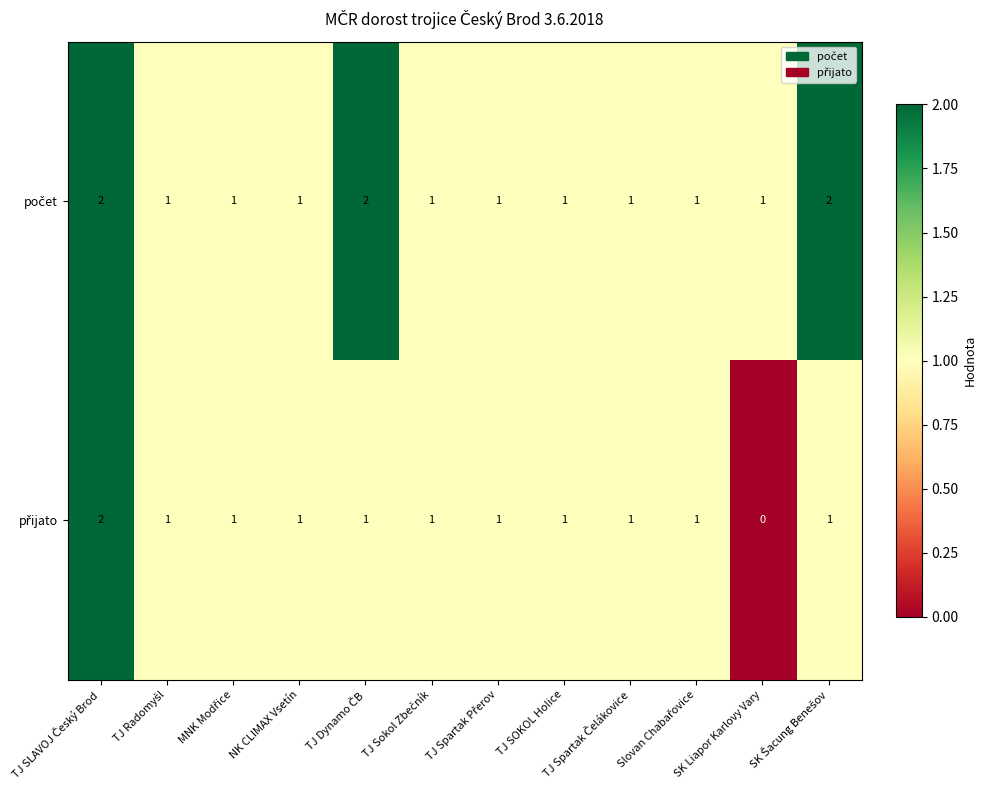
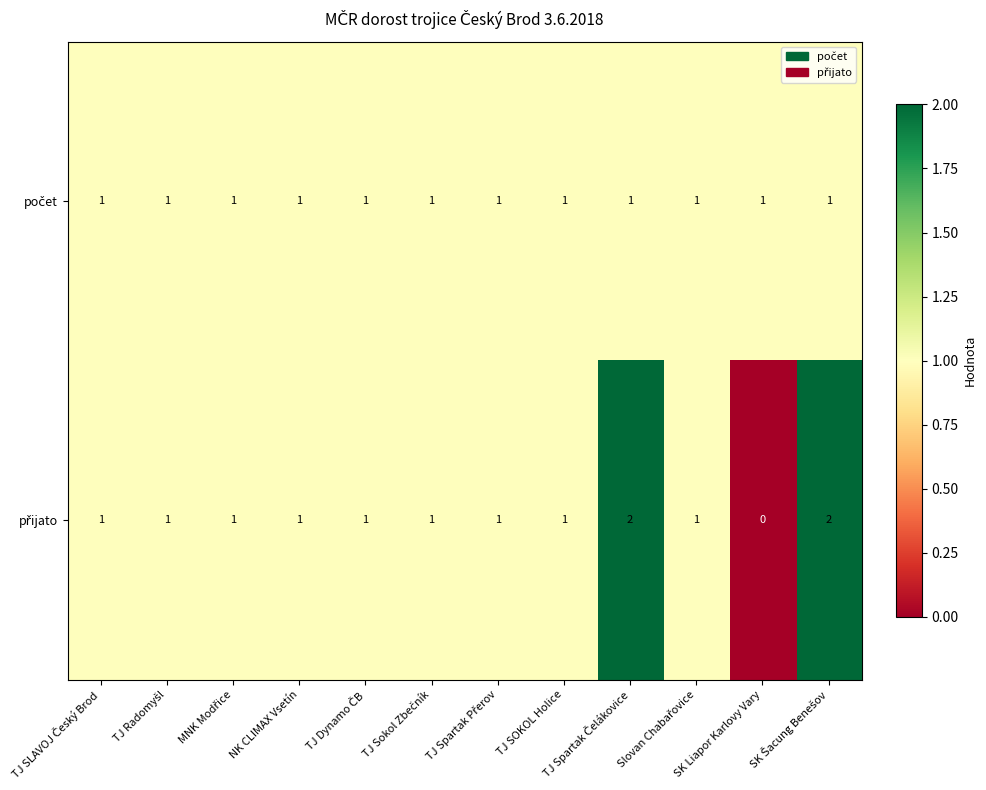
  {
    "počet": {
-     "TJ SLAVOJ Český Brod": 2,
+     "TJ SLAVOJ Český Brod": 1,
      "TJ Radomyšl": 1,
      "MNK Modřice": 1,
      "NK CLIMAX Vsetín": 1,
-     "TJ Dynamo ČB": 2,
+     "TJ Dynamo ČB": 1,
      "TJ Sokol Zbečník": 1,
      "TJ Spartak Přerov": 1,
      "TJ SOKOL Holice": 1,
      "TJ Spartak Čelákovice": 1,
      "Slovan Chabařovice": 1,
      "SK Liapor Karlovy Vary": 1,
-     "SK Šacung Benešov": 2
+     "SK Šacung Benešov": 1
    },
    "přijato": {
-     "TJ SLAVOJ Český Brod": 2,
+     "TJ SLAVOJ Český Brod": 1,
      "TJ Radomyšl": 1,
      "MNK Modřice": 1,
      "NK CLIMAX Vsetín": 1,
      "TJ Dynamo ČB": 1,
      "TJ Sokol Zbečník": 1,
      "TJ Spartak Přerov": 1,
      "TJ SOKOL Holice": 1,
-     "TJ Spartak Čelákovice": 1,
+     "TJ Spartak Čelákovice": 2,
      "Slovan Chabařovice": 1,
      "SK Liapor Karlovy Vary": 0,
-     "SK Šacung Benešov": 1
+     "SK Šacung Benešov": 2
    }
  }
